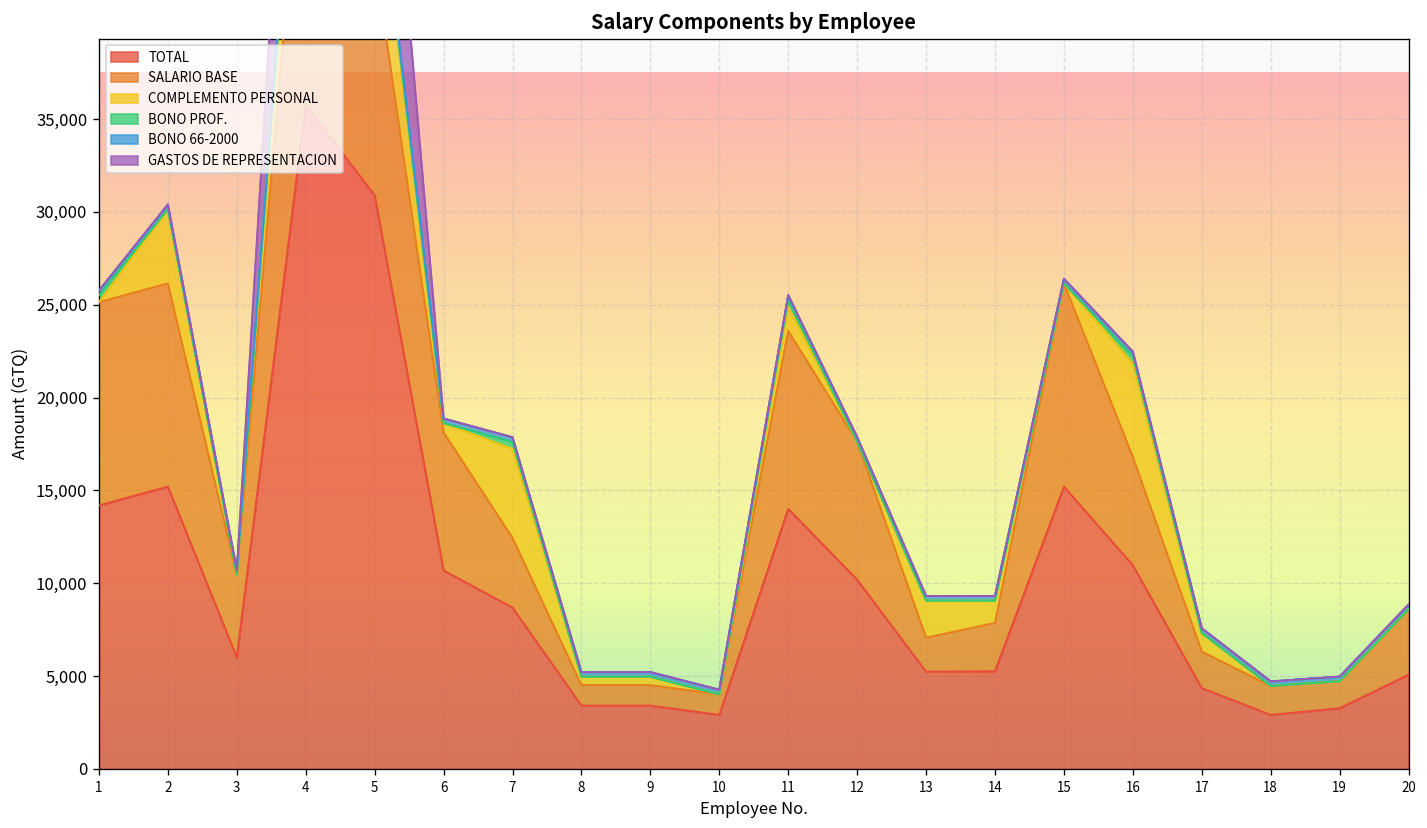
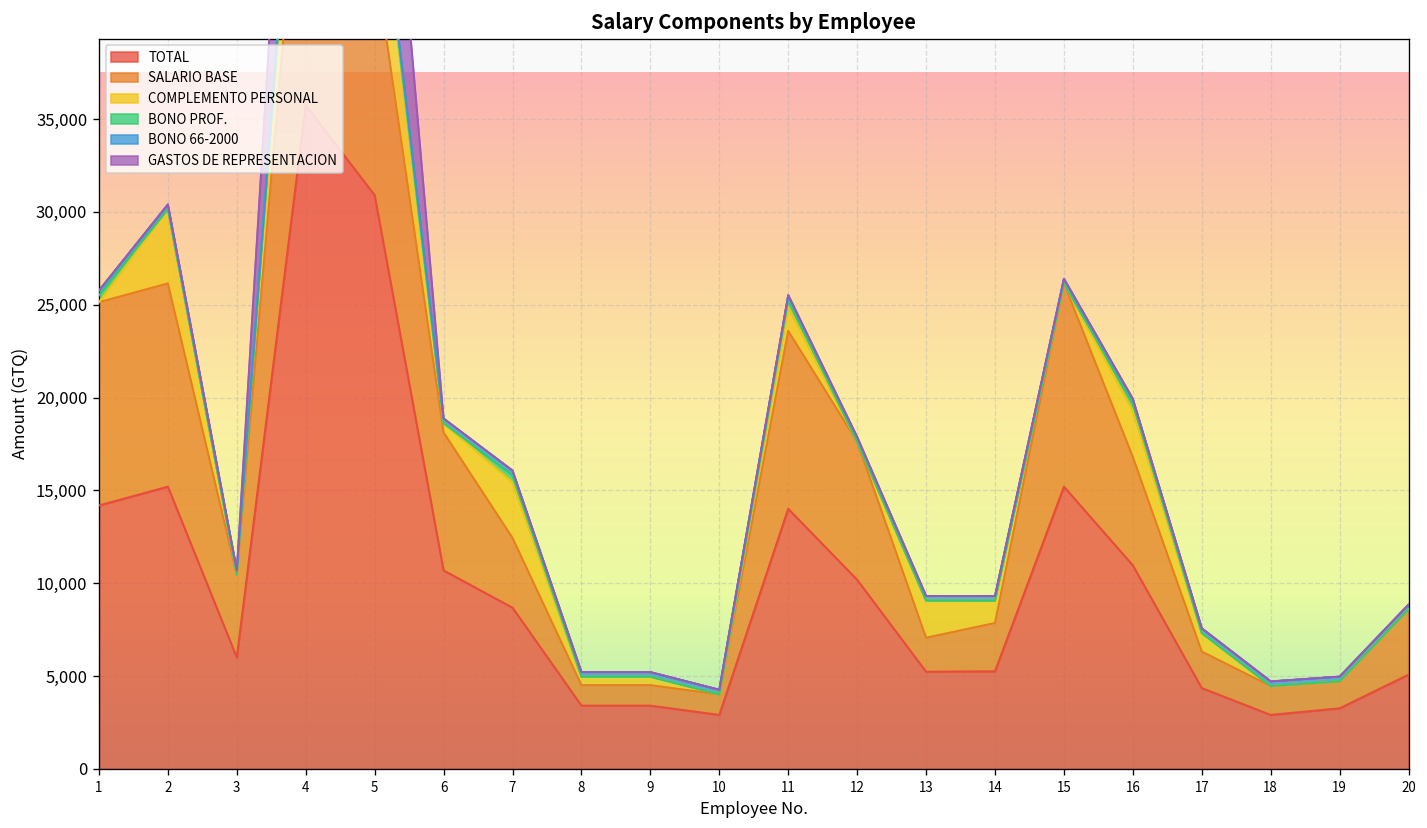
  {
    "COMPLEMENTO PERSONAL": {
-     "7": "4,800",
+     "7": "3,000",
      "11": "1,300",
-     "16": "5,000"
+     "16": "2,500"
    },
    "BONO PROF.": {
      "1": "400",
      "7": "400",
      "11": "400",
      "16": "400"
    }
  }
